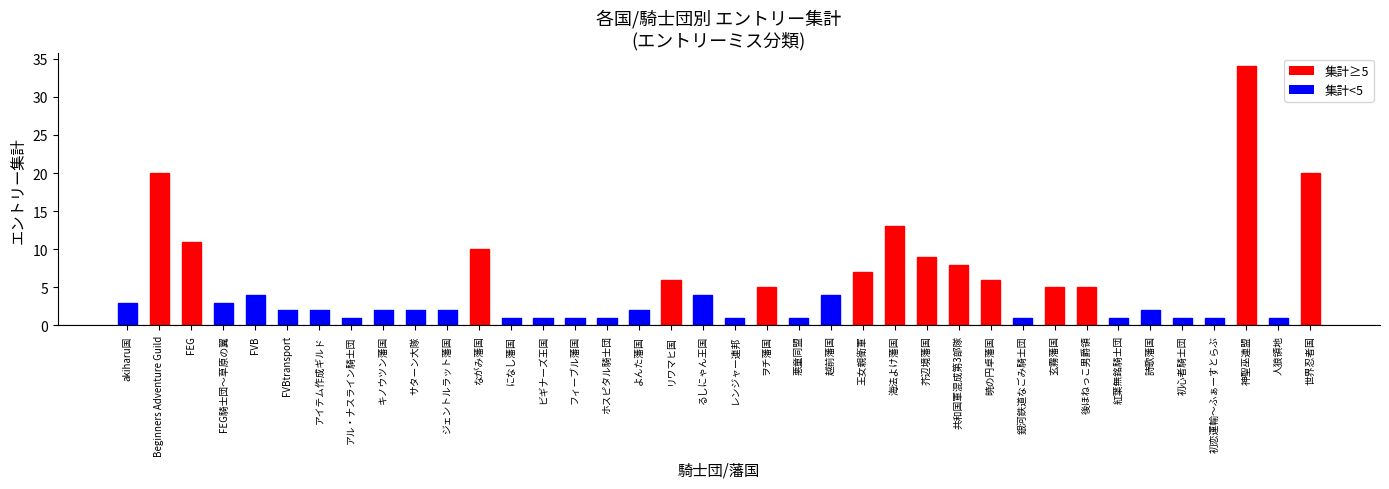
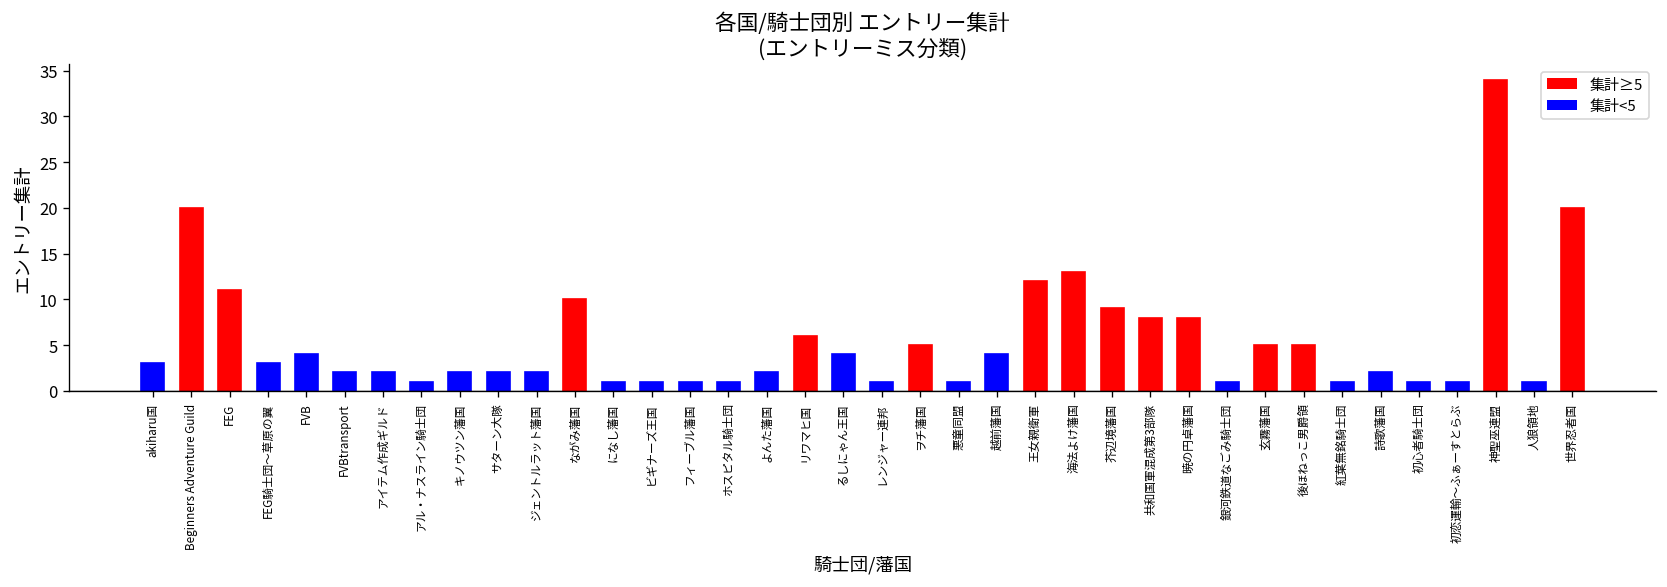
  {
    "akiharu国": 3,
    "Beginners Adventure Guild": 20,
    "FEG": 11,
    "FEG騎士団～草原の翼": 3,
    "FVB": 4,
    "FVBtransport": 2,
    "アイテム作成ギルド": 2,
    "アル・ナスライン騎士団": 1,
    "キノウツン藩国": 2,
    "サターン大隊": 2,
    "ジェントルラット藩国": 2,
    "ながみ藩国": 10,
    "になし藩国": 1,
    "ビギナーズ王国": 1,
    "フィーブル藩国": 1,
    "ホスピタル騎士団": 1,
    "よんた藩国": 2,
    "リワマヒ国": 6,
    "るしにゃん王国": 4,
    "レンジャー連邦": 1,
    "ヲチ藩国": 5,
    "悪童同盟": 1,
    "越前藩国": 4,
-   "王女親衛軍": 7,
+   "王女親衛軍": 12,
    "海法よけ藩国": 13,
    "芥辺境藩国": 9,
    "共和国軍混成第3部隊": 8,
-   "暁の円卓藩国": 6,
+   "暁の円卓藩国": 8,
    "銀河鉄道なごみ騎士団": 1,
    "玄霧藩国": 5,
    "後ほねっこ男爵領": 5,
    "紅葉無銘騎士団": 1,
    "詩歌藩国": 2,
    "初心者騎士団": 1,
    "初恋運輸～ふぁーすとらぶ": 1,
    "神聖巫連盟": 34,
    "人狼領地": 1,
    "世界忍者国": 20
  }
